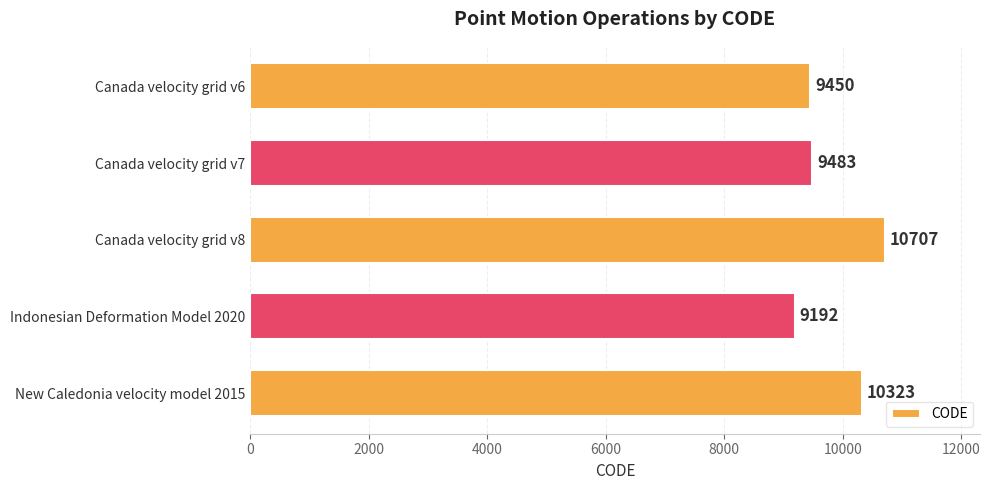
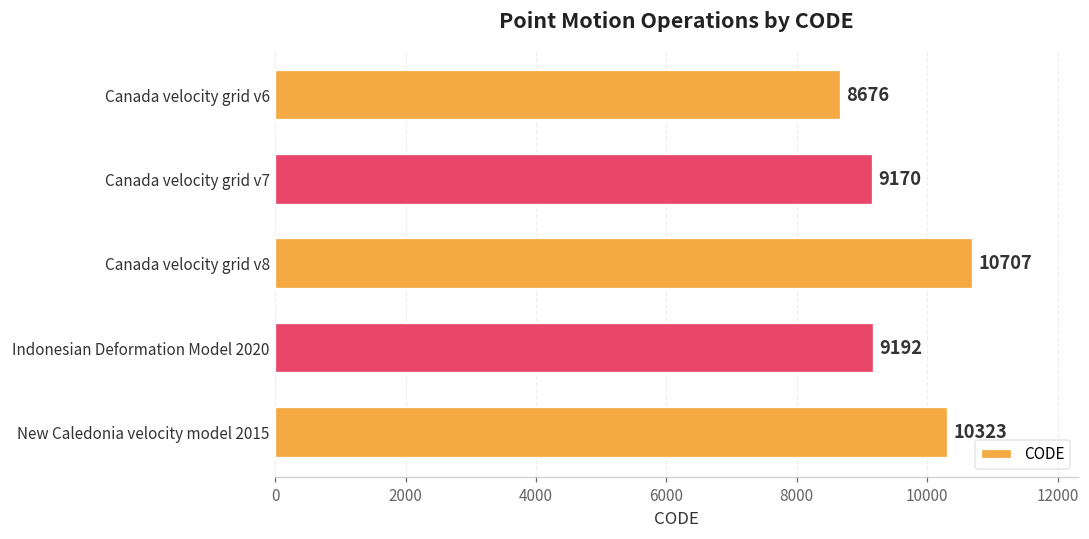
  {
-   "Canada velocity grid v6": 9450,
-   "Canada velocity grid v7": 9483,
+   "Canada velocity grid v6": 8676,
+   "Canada velocity grid v7": 9170,
    "Canada velocity grid v8": 10707,
    "Indonesian Deformation Model 2020": 9192
  }
